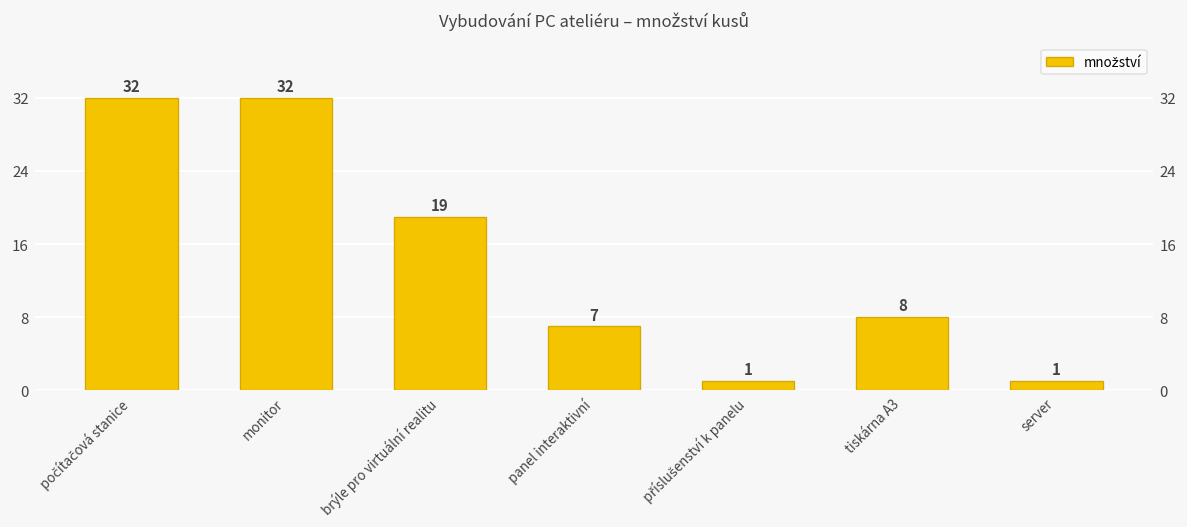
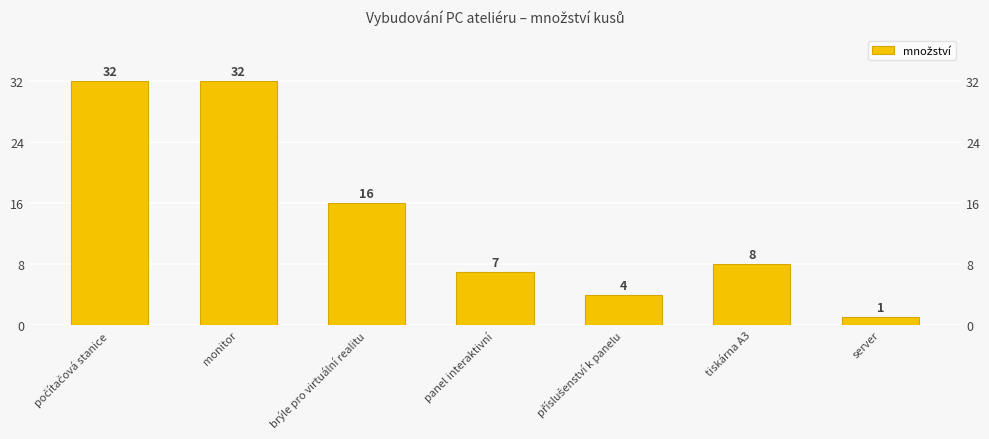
  {
    "počítačová stanice": 32,
    "monitor": 32,
-   "brýle pro virtuální realitu": 19,
+   "brýle pro virtuální realitu": 16,
    "panel interaktivní": 7,
-   "příslušenství k panelu": 1,
+   "příslušenství k panelu": 4,
    "tiskárna A3": 8,
    "server": 1
  }
